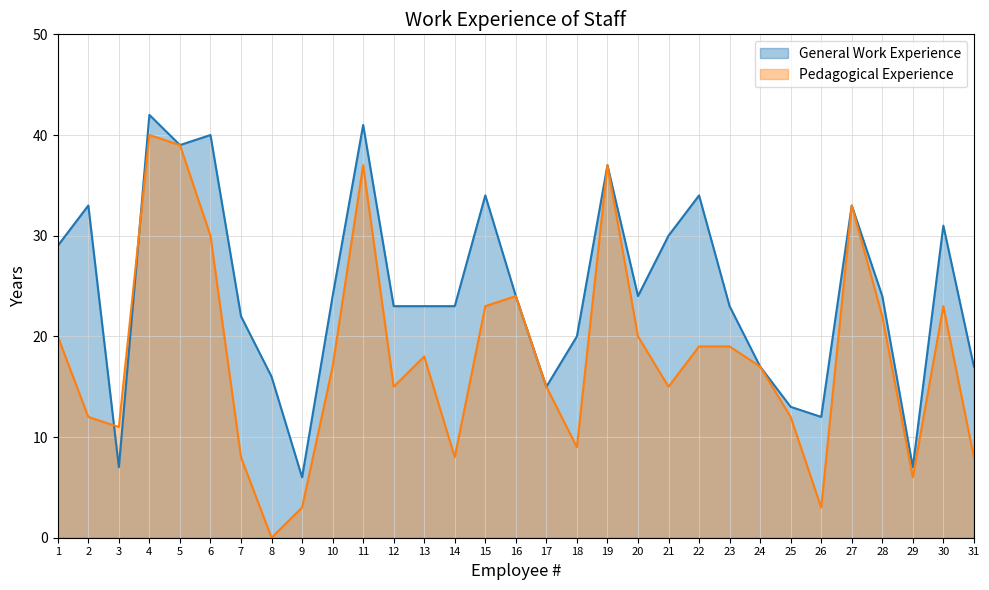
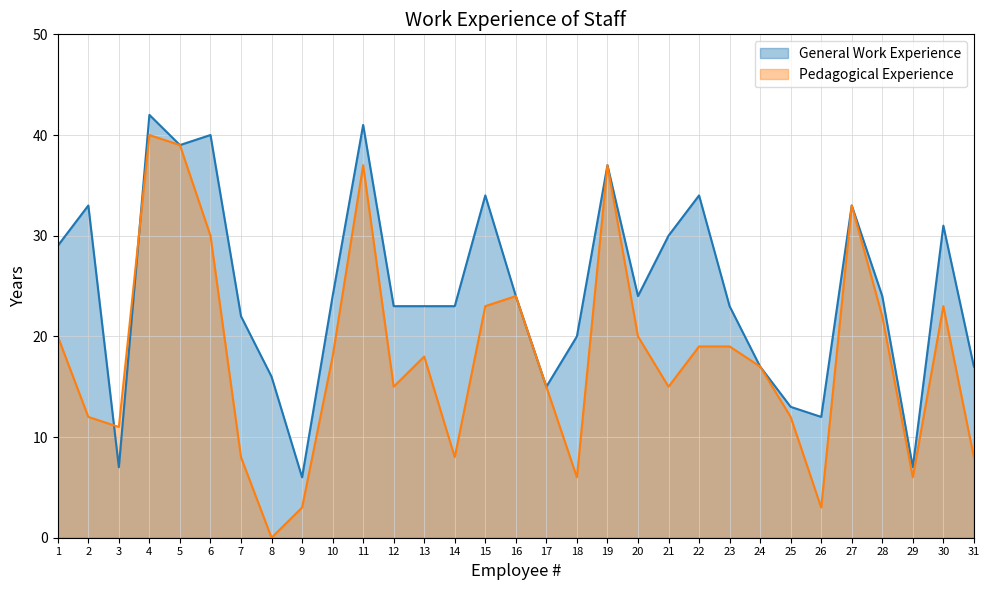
  {
    "General Work Experience": {
      "1": 29,
      "2": 33,
      "3": 7,
      "4": 42,
      "6": 40,
      "7": 22,
      "8": 16,
      "9": 6,
      "10": 24,
      "11": 41,
      "12": 23,
      "13": 23,
      "14": 23,
      "15": 34,
      "18": 20,
      "20": 24,
      "21": 30,
      "22": 34,
      "23": 23,
      "25": 13,
      "26": 12,
      "28": 24,
      "29": 7,
      "30": 31,
      "31": 17
    },
    "Pedagogical Experience": {
      "1": 20,
      "2": 12,
      "3": 11,
      "4": 40,
      "6": 30,
      "7": 8,
      "8": 0,
      "9": 3,
-     "10": 17,
+     "10": 18,
      "11": 37,
      "12": 15,
      "13": 18,
      "14": 8,
      "15": 23,
-     "18": 9,
+     "18": 6,
      "20": 20,
      "21": 15,
      "22": 19,
      "23": 19,
      "25": 12,
      "26": 3,
      "28": 22,
      "29": 6,
      "30": 23,
      "31": 8
    }
  }
